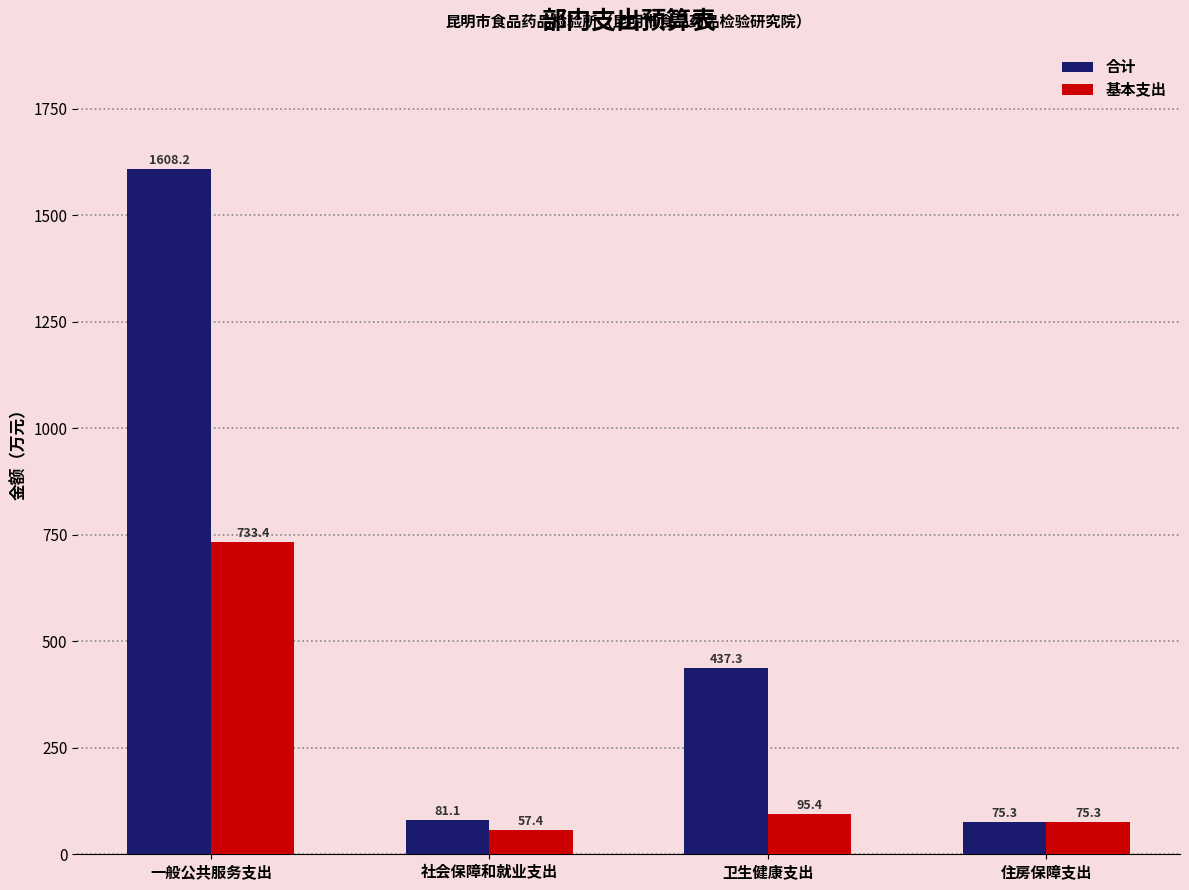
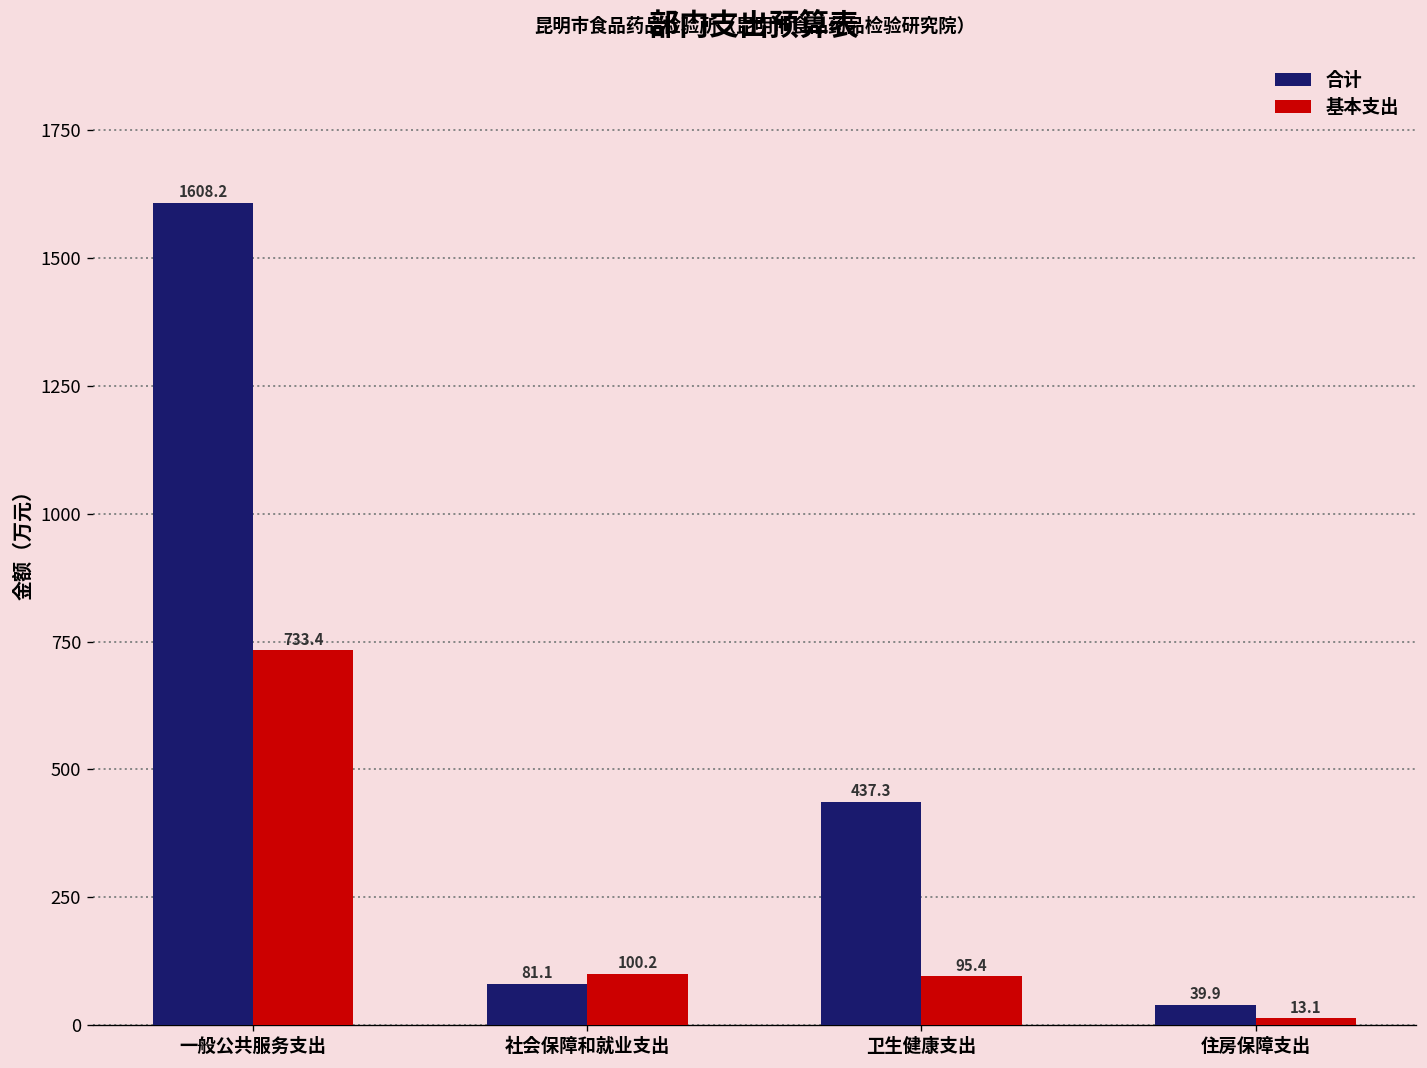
  {
    "合计": {
      "一般公共服务支出": 1608.2,
      "社会保障和就业支出": 81.1,
      "卫生健康支出": 437.3,
-     "住房保障支出": 75.3
+     "住房保障支出": 39.9
    },
    "基本支出": {
      "一般公共服务支出": 733.4,
-     "社会保障和就业支出": 57.4,
+     "社会保障和就业支出": 100.2,
      "卫生健康支出": 95.4,
-     "住房保障支出": 75.3
+     "住房保障支出": 13.1
    }
  }
